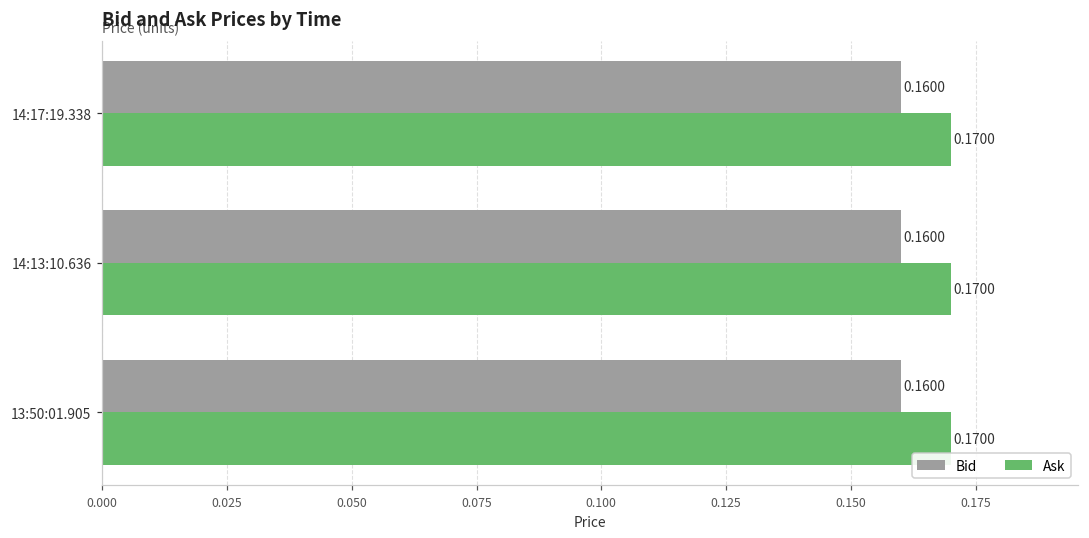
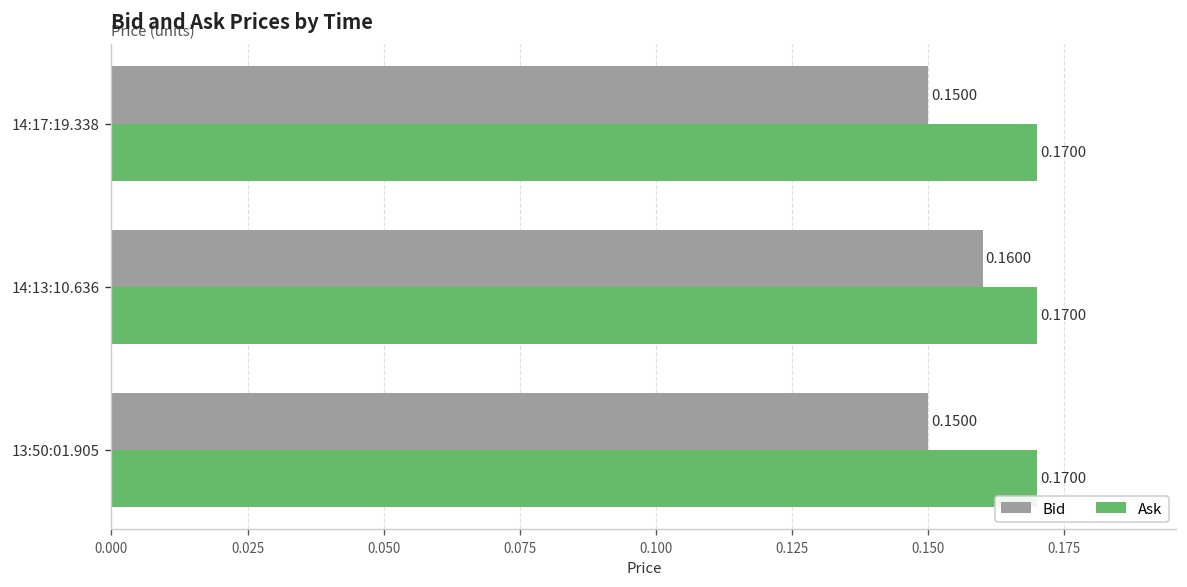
  {
    "Bid": {
-     "14:17:19.338": 0.1600,
+     "14:17:19.338": 0.1500,
      "14:13:10.636": 0.1600,
-     "13:50:01.905": 0.1600
+     "13:50:01.905": 0.1500
    },
    "Ask": {
      "14:17:19.338": 0.1700,
      "14:13:10.636": 0.1700,
      "13:50:01.905": 0.1700
    }
  }
